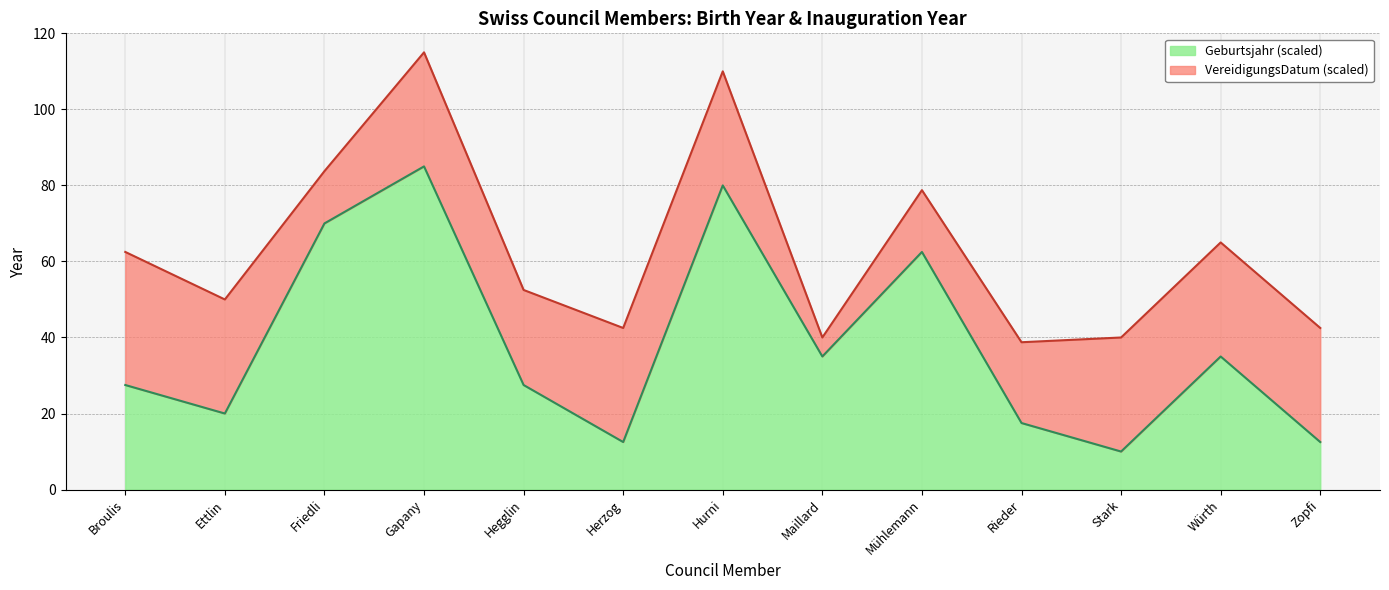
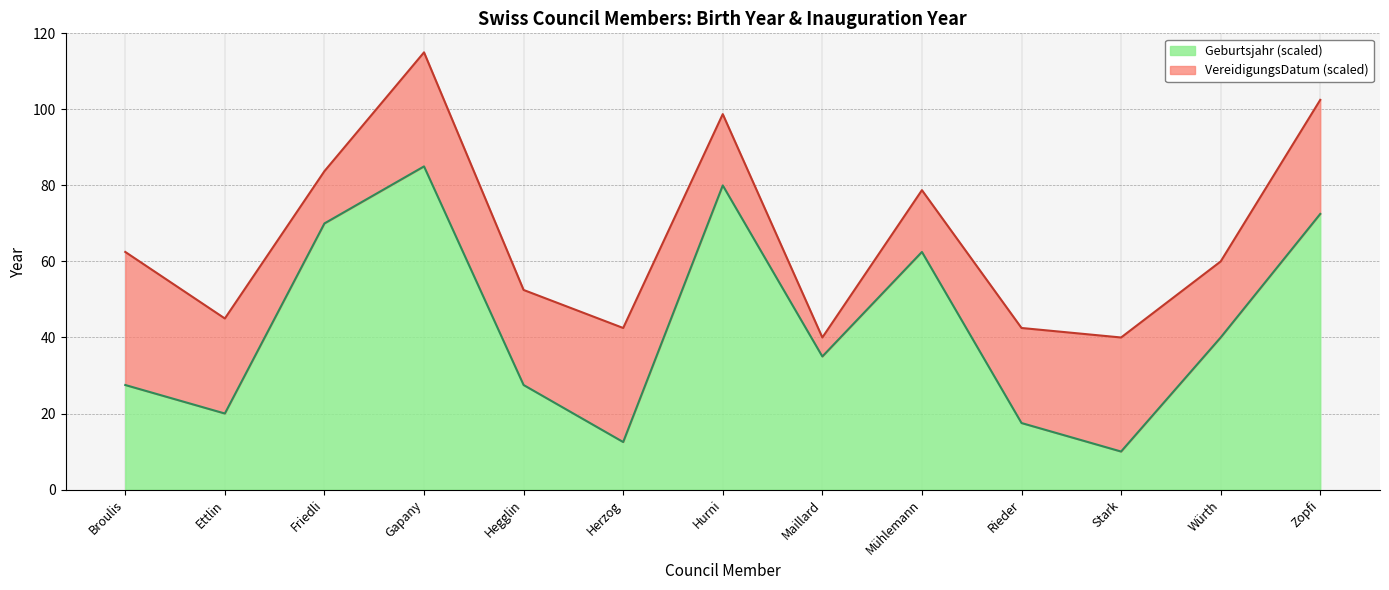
  {
    "Geburtsjahr (scaled)": {
      "Broulis": 28,
      "Ettlin": 20,
      "Friedli": 70,
      "Gapany": 85,
      "Hegglin": 28,
      "Herzog": 13,
      "Hurni": 80,
      "Maillard": 35,
      "Mühlemann": 63,
      "Rieder": 18,
      "Stark": 10,
-     "Würth": 35,
-     "Zopfi": 13
+     "Würth": 40,
+     "Zopfi": 73
    },
    "VereidigungsDatum (scaled)": {
      "Broulis": 35,
-     "Ettlin": 30,
+     "Ettlin": 25,
      "Friedli": 14,
      "Gapany": 30,
      "Hegglin": 25,
      "Herzog": 30,
-     "Hurni": 30,
+     "Hurni": 19,
      "Maillard": 5,
      "Mühlemann": 16,
-     "Rieder": 21,
+     "Rieder": 25,
      "Stark": 30,
-     "Würth": 30,
+     "Würth": 20,
      "Zopfi": 30
    }
  }
